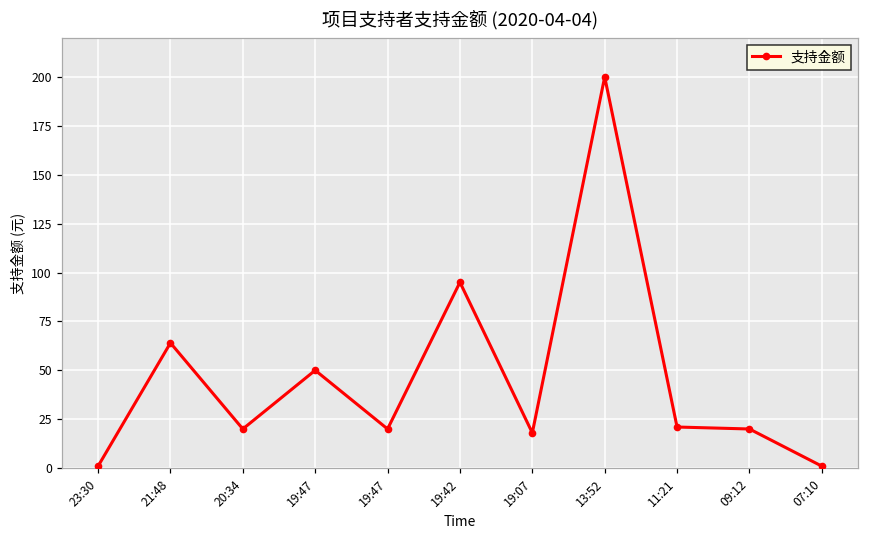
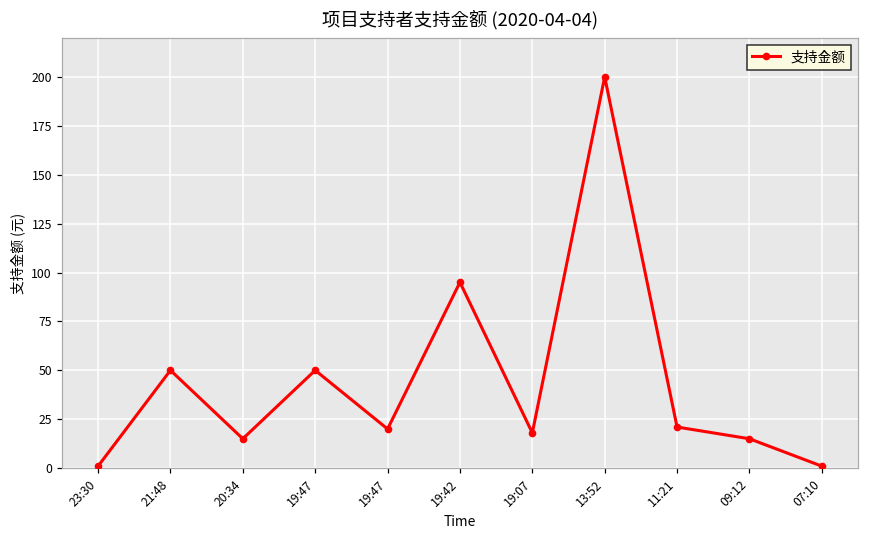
  {
    "23:30": 1,
-   "21:48": 64,
-   "20:34": 20,
+   "21:48": 50,
+   "20:34": 15,
    "19:42": 95,
    "19:07": 18,
    "13:52": 200,
    "11:21": 21,
-   "09:12": 20,
+   "09:12": 15,
    "07:10": 1
  }
